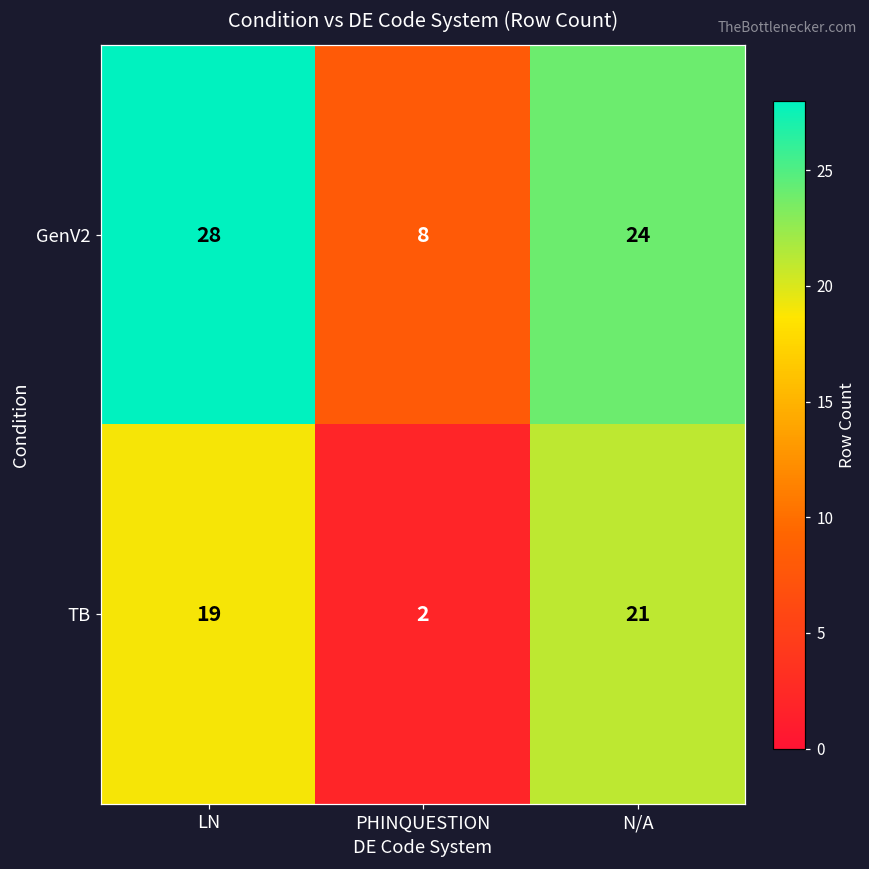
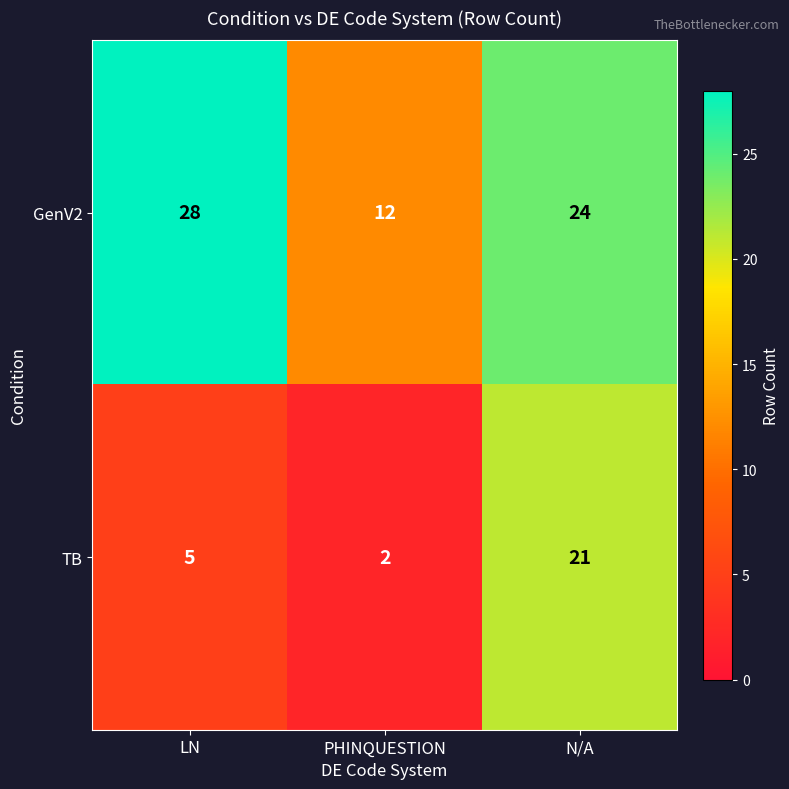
  {
    "GenV2": {
      "LN": 28,
-     "PHINQUESTION": 8,
+     "PHINQUESTION": 12,
      "N/A": 24
    },
    "TB": {
-     "LN": 19,
+     "LN": 5,
      "PHINQUESTION": 2,
      "N/A": 21
    }
  }
